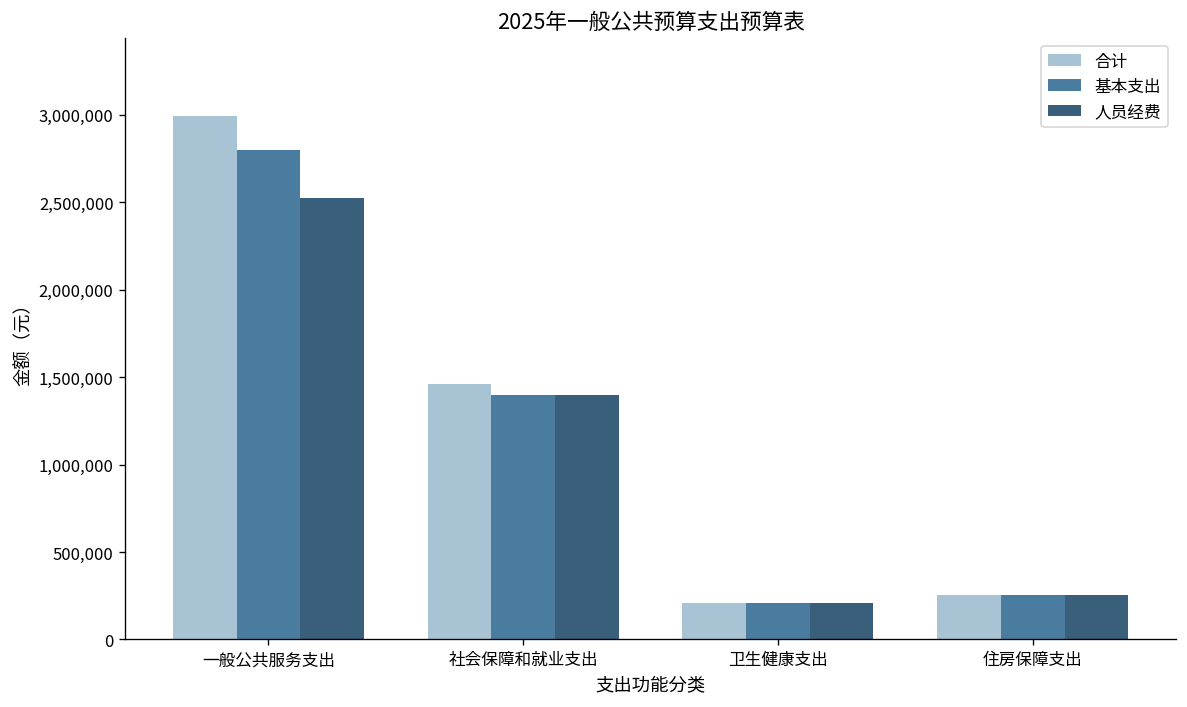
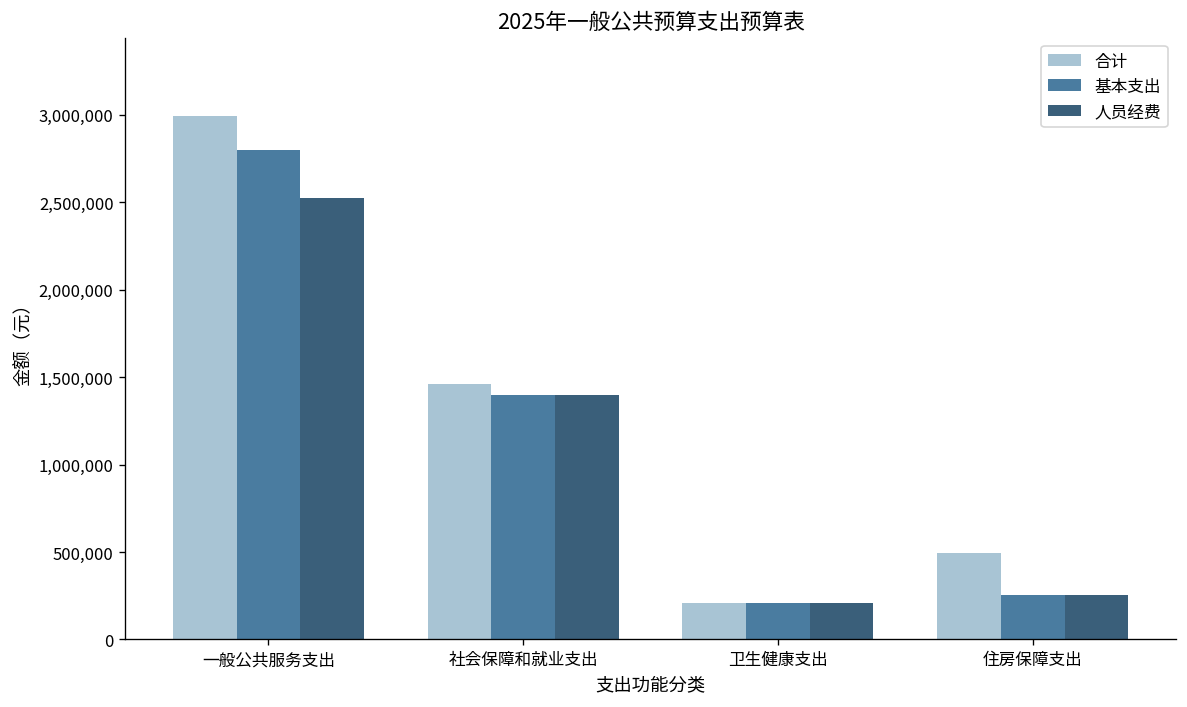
  {
    "合计": {
      "一般公共服务支出": "2,990,000",
      "社会保障和就业支出": "1,460,000",
      "卫生健康支出": "210,000",
-     "住房保障支出": "260,000"
+     "住房保障支出": "500,000"
    }
  }
